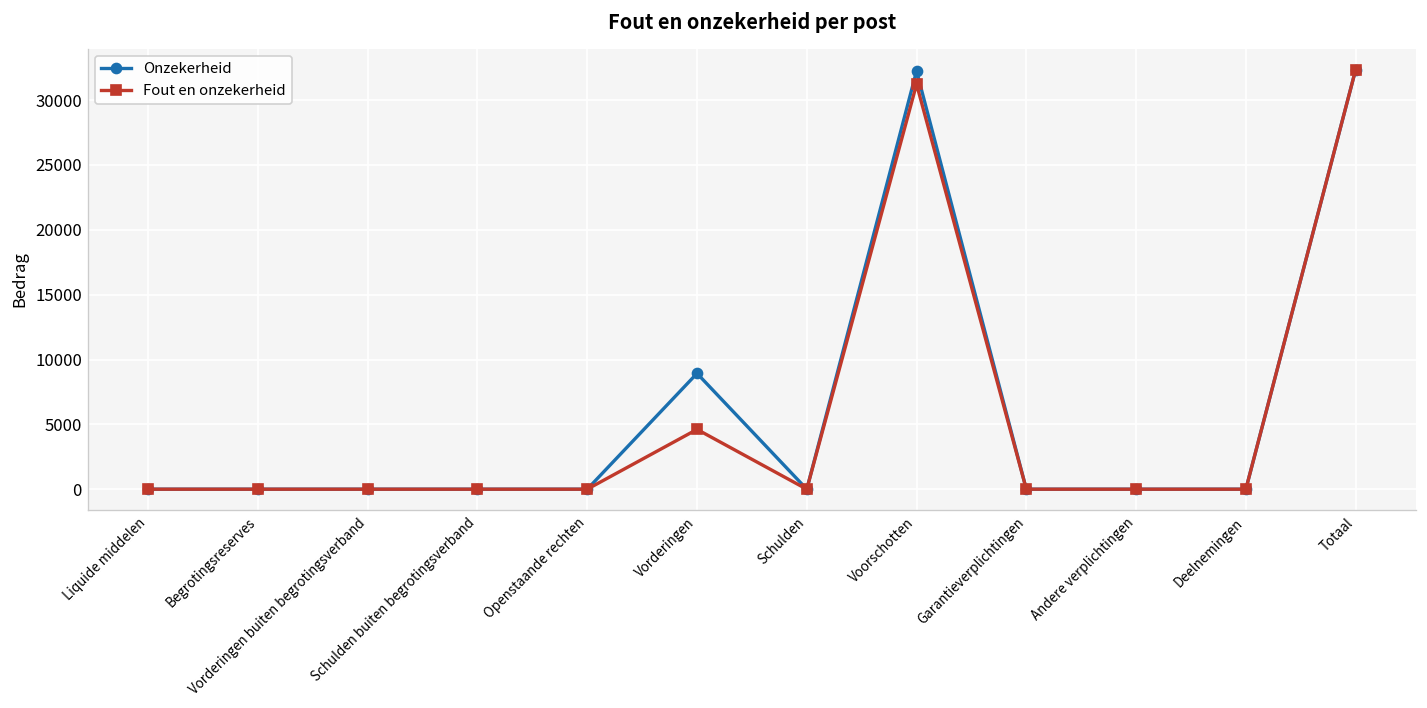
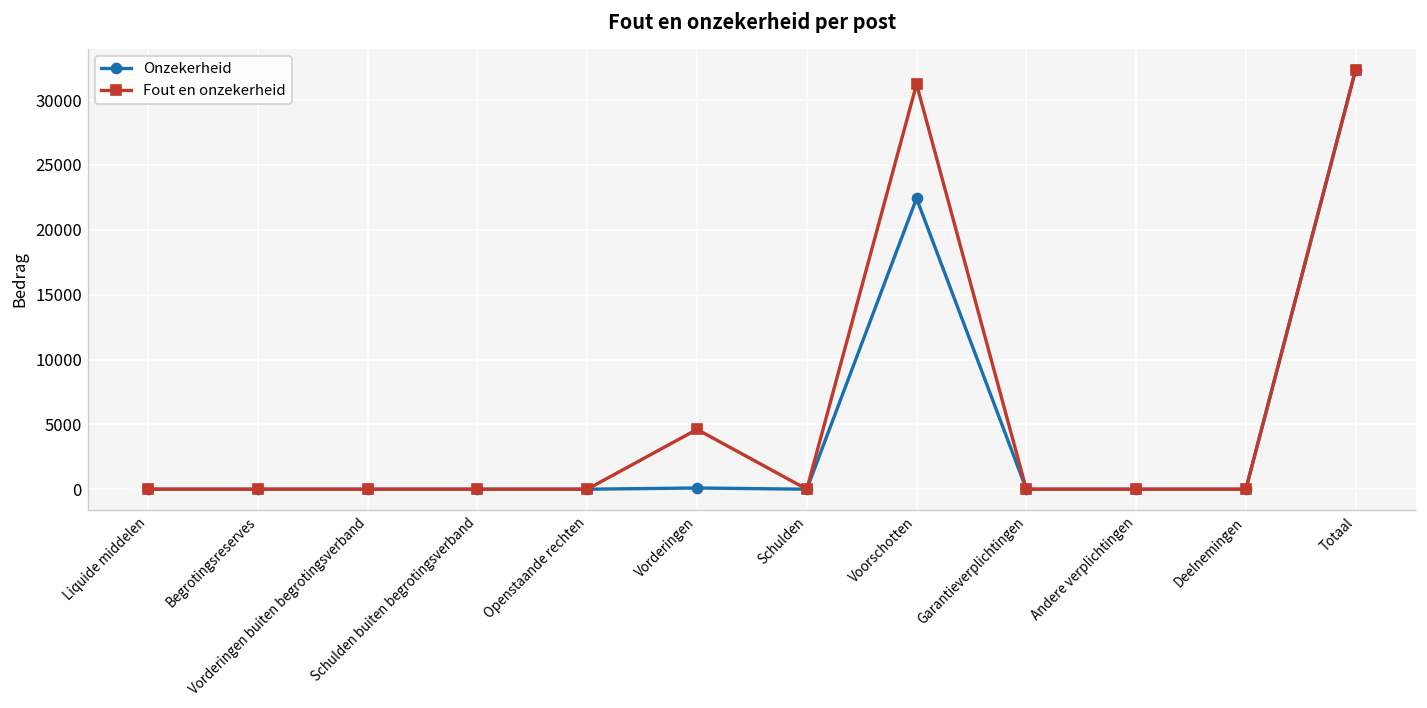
  {
    "Onzekerheid": {
-     "Vorderingen": 8900,
-     "Voorschotten": 32200
+     "Vorderingen": 100,
+     "Voorschotten": 22400
    },
    "Fout en onzekerheid": {
      "Vorderingen": 4600,
      "Voorschotten": 31200
    }
  }
